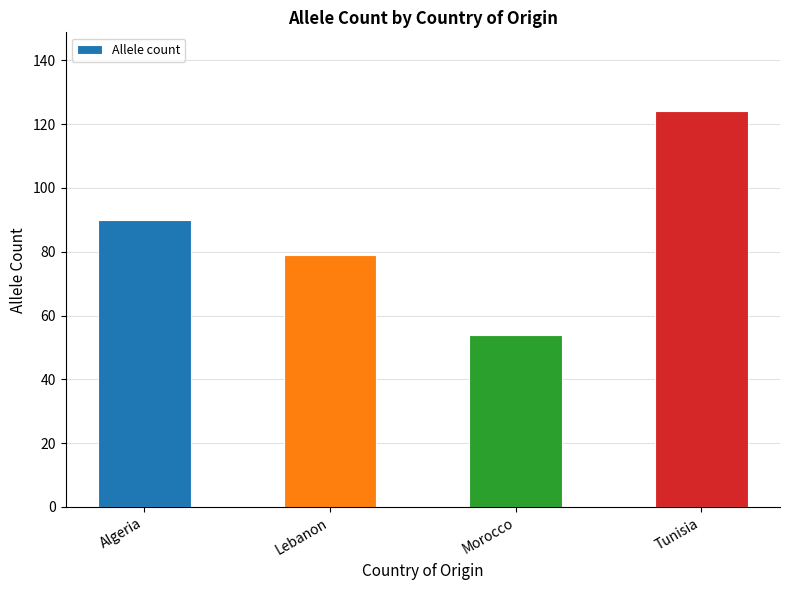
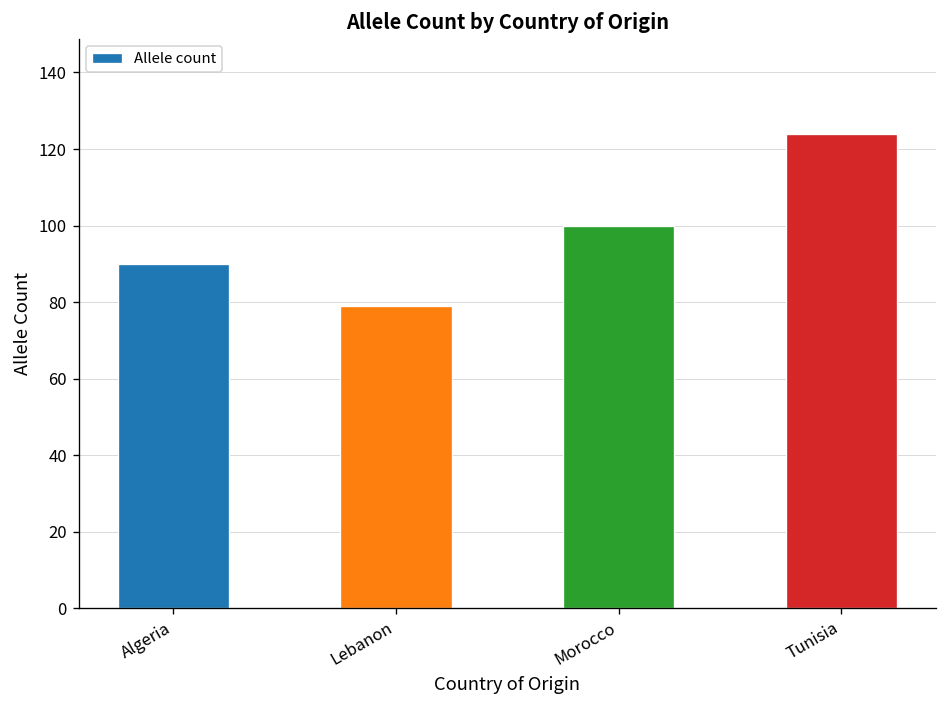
  {
    "Algeria": 90,
    "Lebanon": 79,
-   "Morocco": 54,
+   "Morocco": 100,
    "Tunisia": 124
  }
